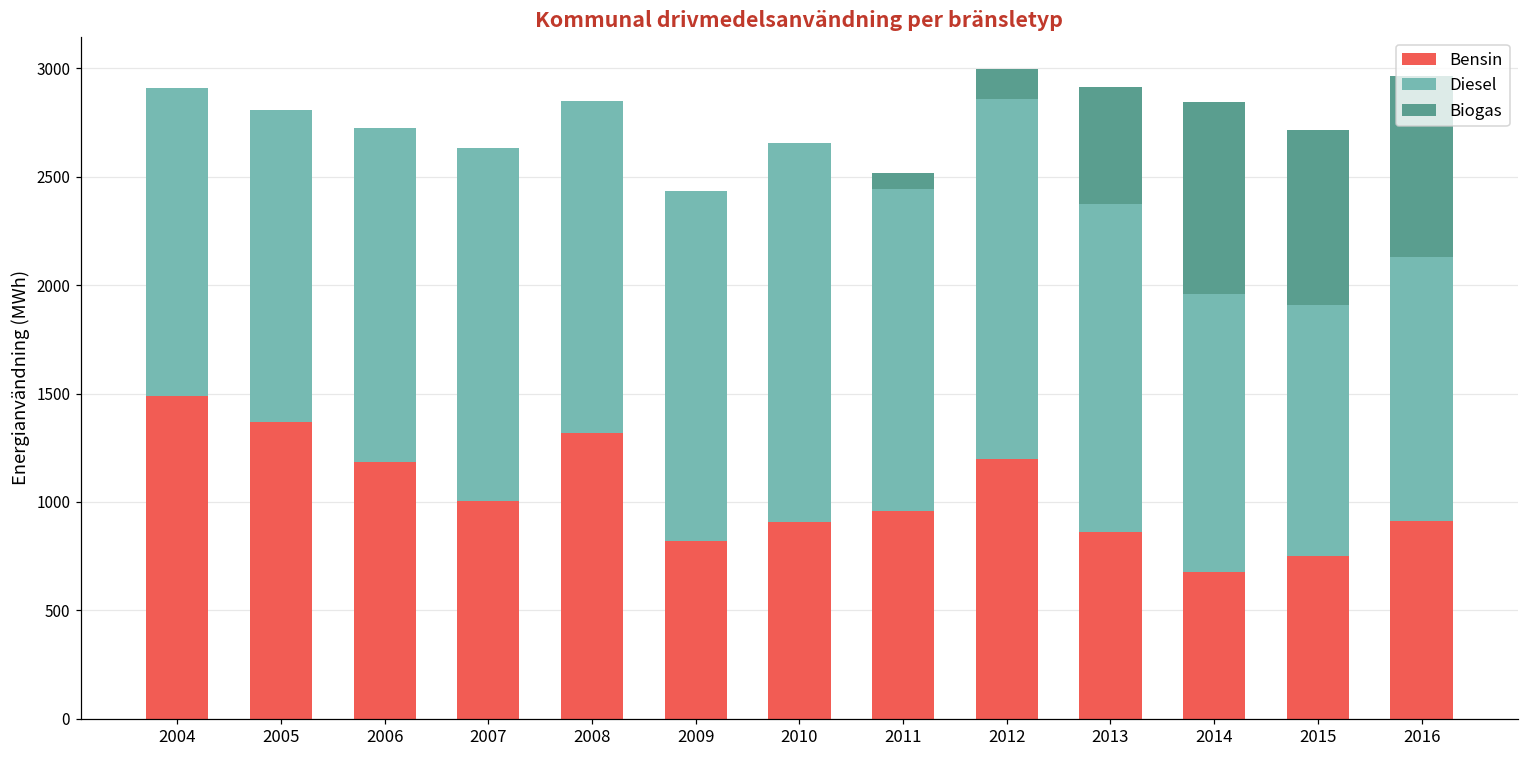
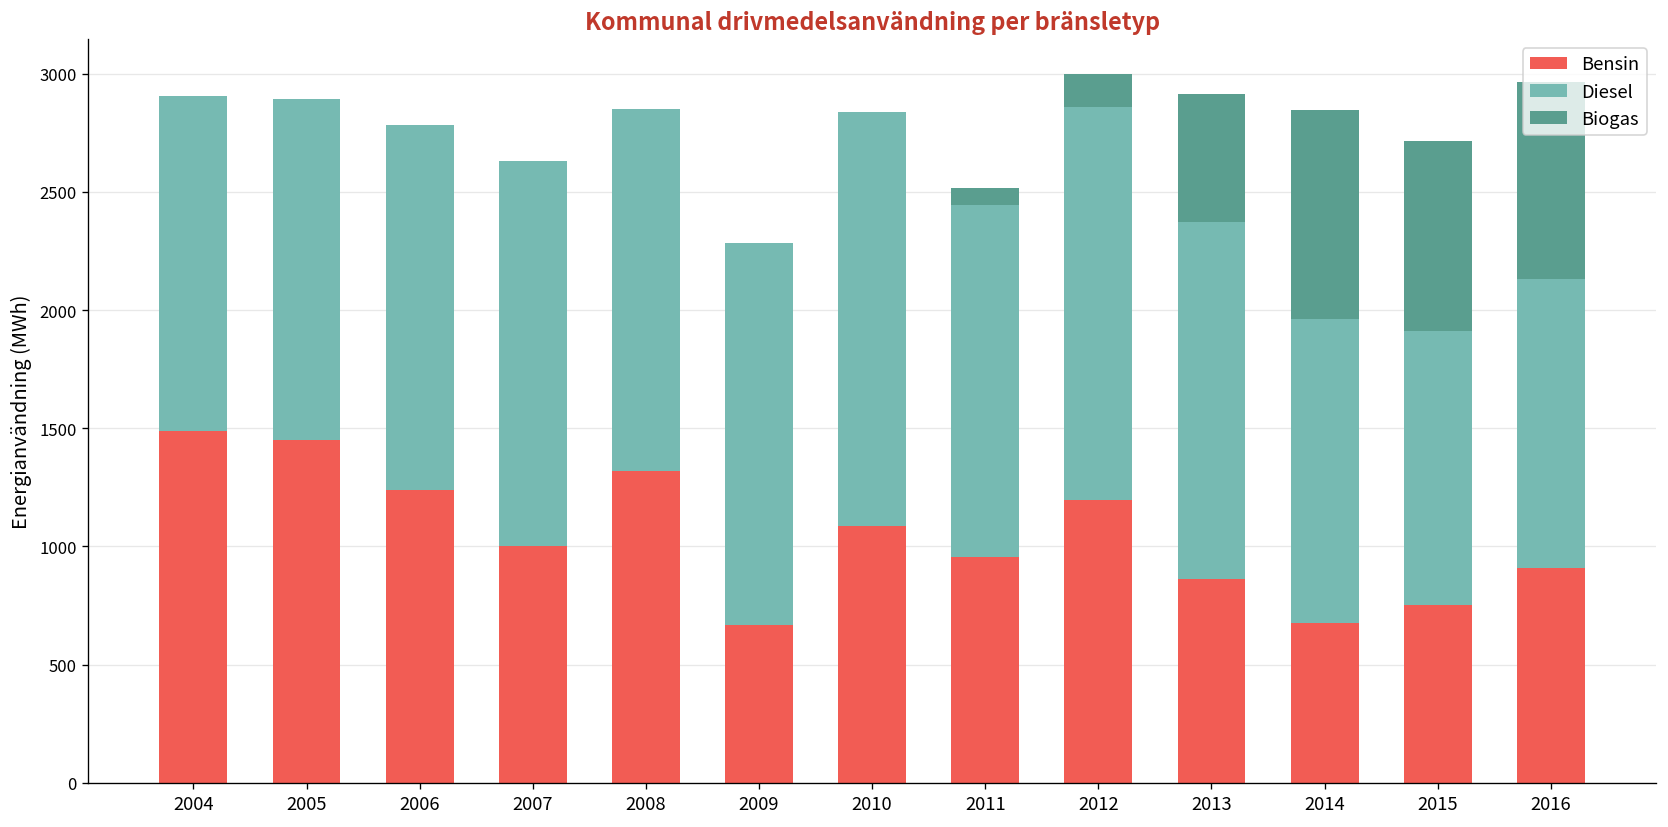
  {
    "Bensin": {
      "2004": 1490,
-     "2005": 1370,
-     "2006": 1180,
+     "2005": 1450,
+     "2006": 1240,
      "2007": 1000,
      "2008": 1320,
-     "2009": 820,
-     "2010": 910,
+     "2009": 670,
+     "2010": 1090,
      "2011": 960,
      "2012": 1200,
      "2013": 860,
      "2014": 680,
      "2015": 750,
      "2016": 910
    }
  }
